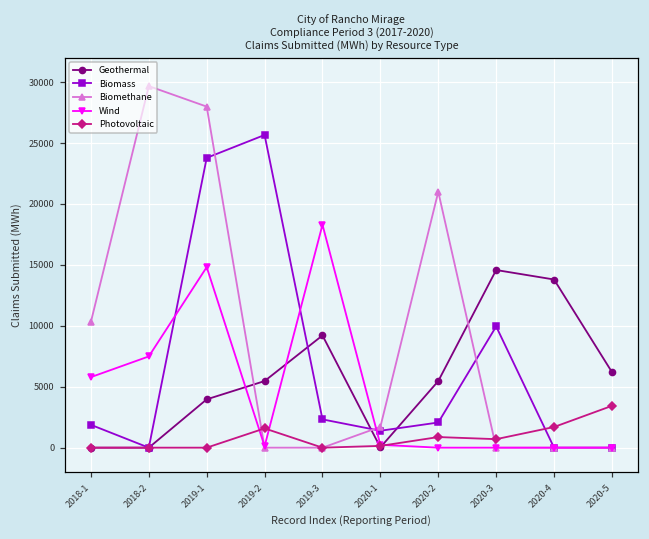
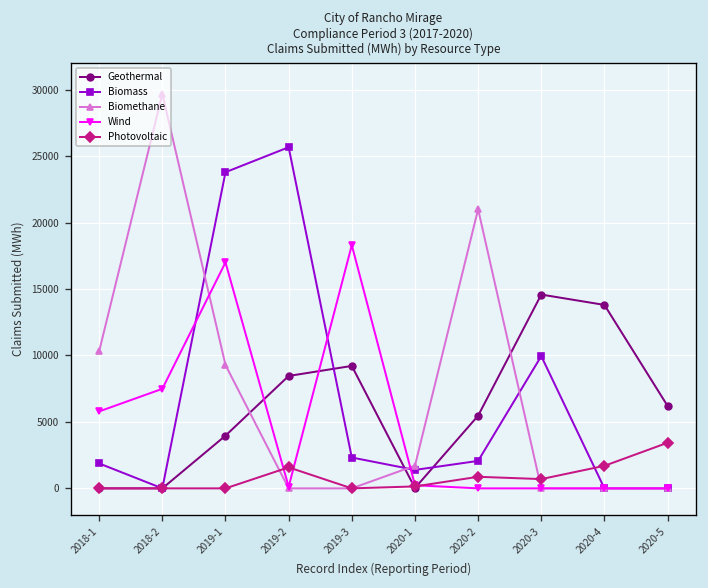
  {
    "Geothermal": {
      "2019-1": 4000,
-     "2019-2": 5500,
+     "2019-2": 8500,
      "2019-3": 9200,
      "2020-2": 5500,
      "2020-3": 14600,
      "2020-4": 13800,
      "2020-5": 6200
    },
    "Biomass": {
      "2018-1": 1900,
      "2019-1": 23800,
      "2019-2": 25700,
      "2019-3": 2300,
      "2020-1": 1400,
      "2020-2": 2100,
      "2020-3": 10000
    },
    "Biomethane": {
      "2018-1": 10300,
-     "2019-1": 28000,
+     "2019-1": 9300,
      "2020-1": 1700,
      "2020-2": 21000
    },
    "Wind": {
      "2018-1": 5800,
      "2018-2": 7500,
-     "2019-1": 14800,
+     "2019-1": 17000,
      "2019-3": 18300,
      "2020-2": 0
    },
    "Photovoltaic": {
      "2019-1": 0,
      "2019-2": 1600,
      "2020-2": 900,
      "2020-3": 700,
      "2020-4": 1700,
      "2020-5": 3400
    }
  }
